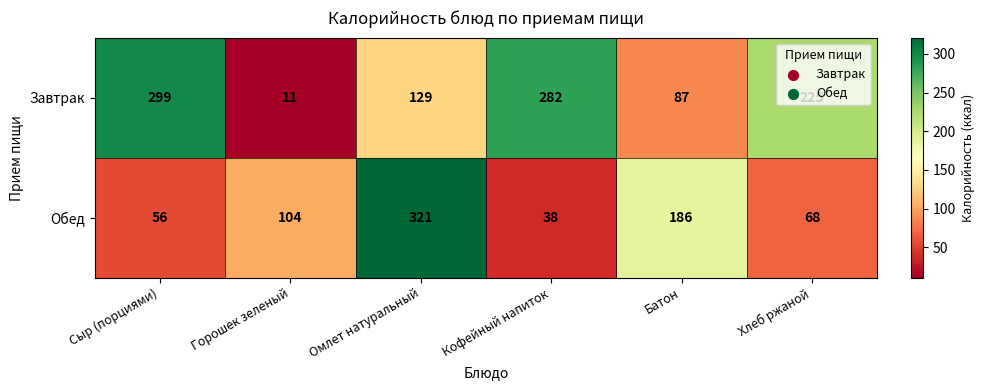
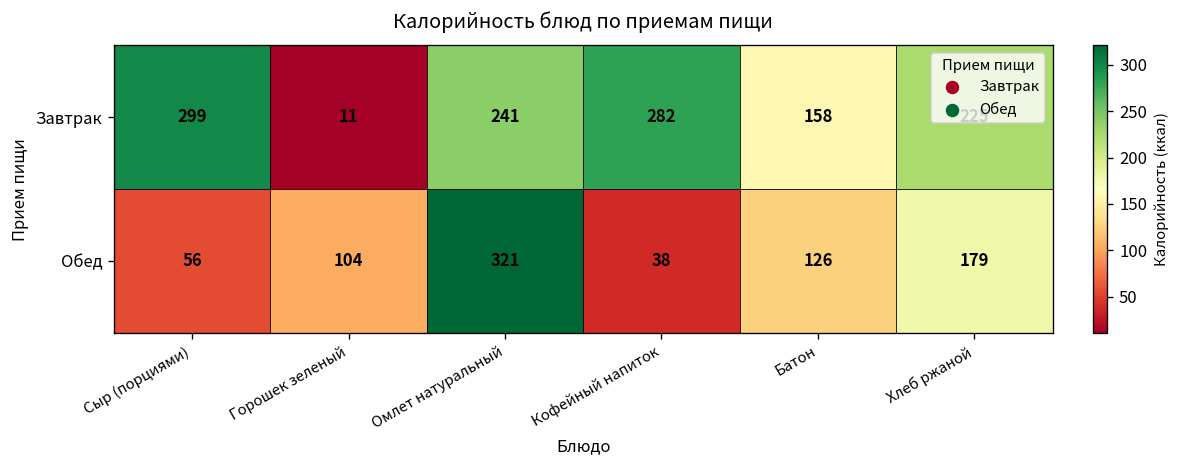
  {
    "Завтрак": {
      "Сыр (порциями)": 299,
      "Горошек зеленый": 11,
-     "Омлет натуральный": 129,
+     "Омлет натуральный": 241,
      "Кофейный напиток": 282,
-     "Батон": 87
+     "Батон": 158
    },
    "Обед": {
      "Сыр (порциями)": 56,
      "Горошек зеленый": 104,
      "Омлет натуральный": 321,
      "Кофейный напиток": 38,
-     "Батон": 186,
-     "Хлеб ржаной": 68
+     "Батон": 126,
+     "Хлеб ржаной": 179
    }
  }
